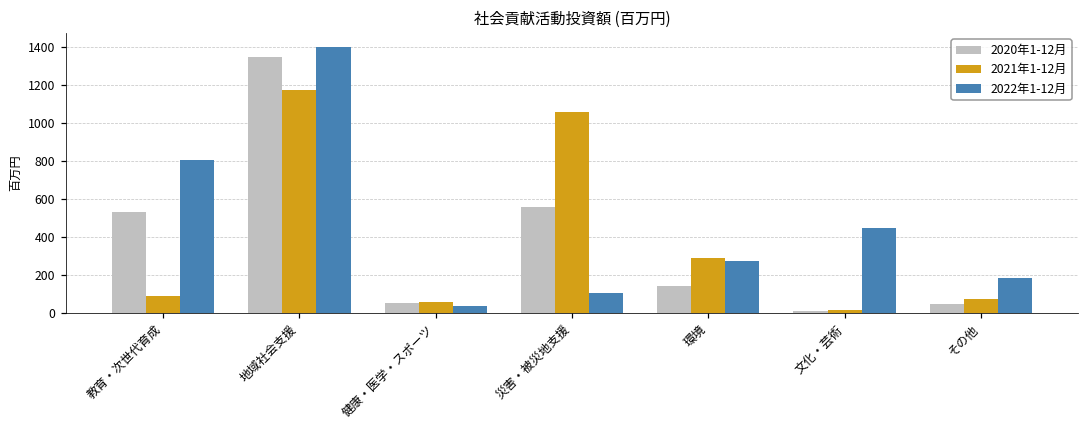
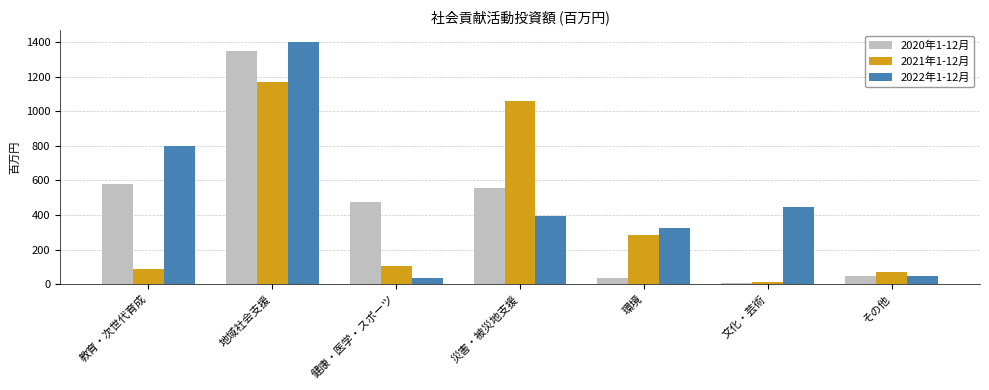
  {
    "2020年1-12月": {
-     "教育・次世代育成": 530,
+     "教育・次世代育成": 580,
      "地域社会支援": 1350,
-     "健康・医学・スポーツ": 50,
+     "健康・医学・スポーツ": 480,
      "災害・被災地支援": 560,
-     "環境": 140,
+     "環境": 40,
      "その他": 50
    },
    "2021年1-12月": {
      "教育・次世代育成": 90,
      "地域社会支援": 1170,
-     "健康・医学・スポーツ": 60,
+     "健康・医学・スポーツ": 100,
      "災害・被災地支援": 1060,
      "環境": 290,
      "その他": 70
    },
    "2022年1-12月": {
      "教育・次世代育成": 800,
      "地域社会支援": 1400,
      "健康・医学・スポーツ": 30,
-     "災害・被災地支援": 110,
-     "環境": 270,
+     "災害・被災地支援": 390,
+     "環境": 330,
      "文化・芸術": 450,
-     "その他": 180
+     "その他": 50
    }
  }
